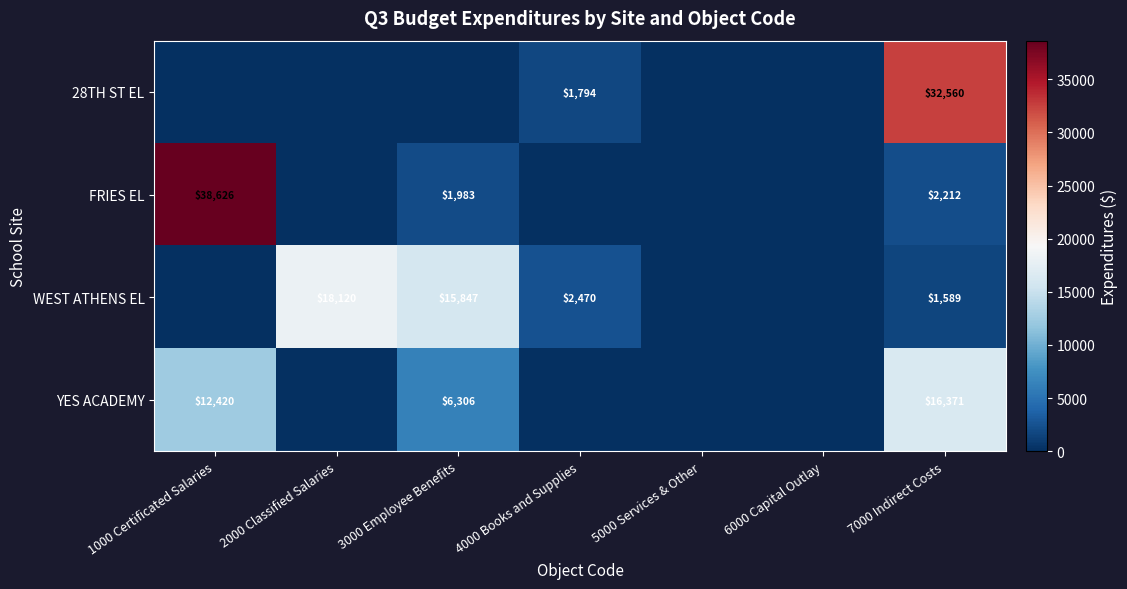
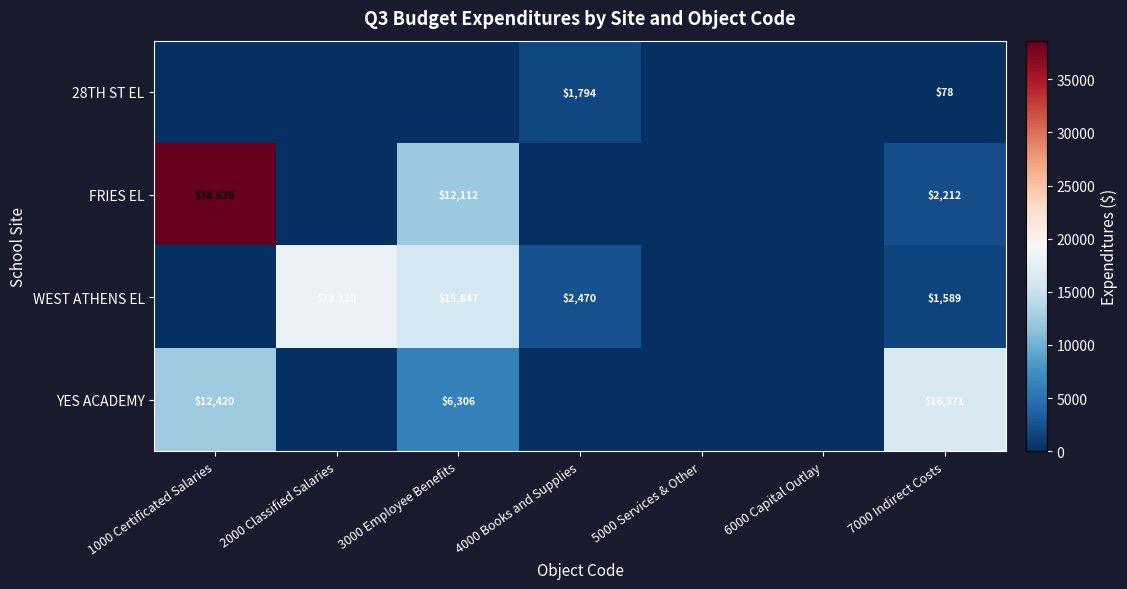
  {
    "28TH ST EL": {
      "4000 Books and Supplies": "$1,794",
-     "7000 Indirect Costs": "$32,560"
+     "7000 Indirect Costs": "$78"
    },
    "FRIES EL": {
      "1000 Certificated Salaries": "$38,626",
-     "3000 Employee Benefits": "$1,983",
+     "3000 Employee Benefits": "$12,112",
      "7000 Indirect Costs": "$2,212"
    },
    "WEST ATHENS EL": {
      "4000 Books and Supplies": "$2,470",
      "7000 Indirect Costs": "$1,589"
    },
    "YES ACADEMY": {
      "1000 Certificated Salaries": "$12,420",
      "3000 Employee Benefits": "$6,306"
    }
  }
